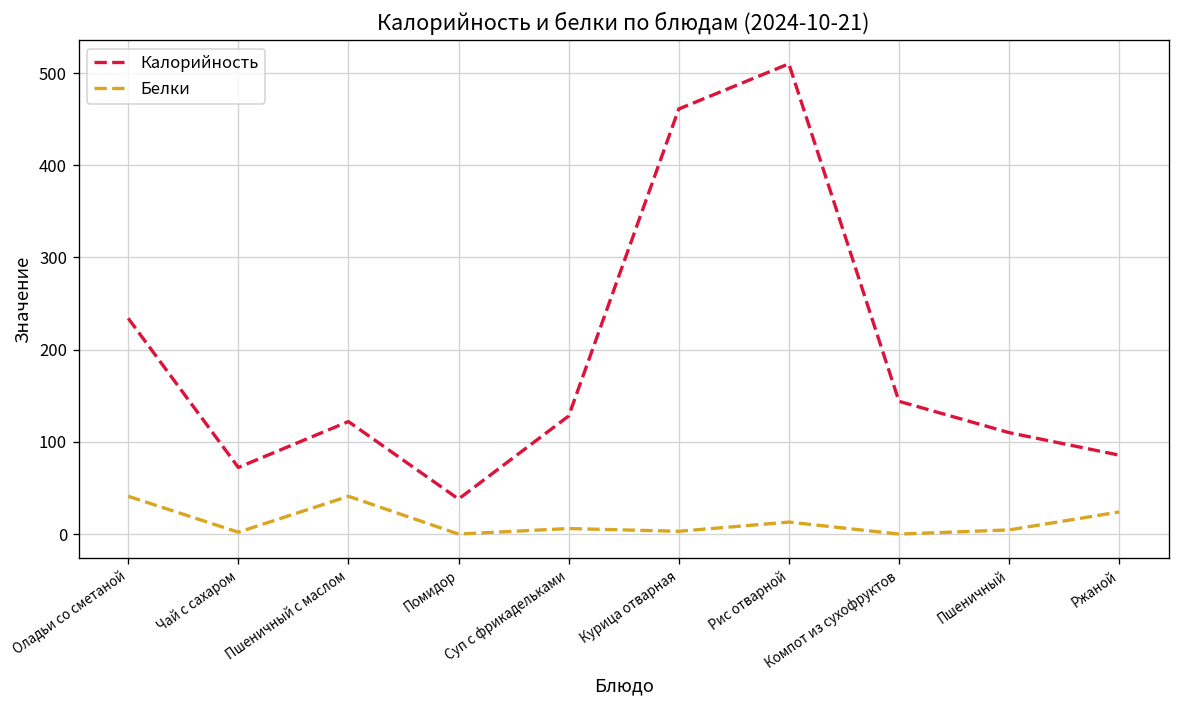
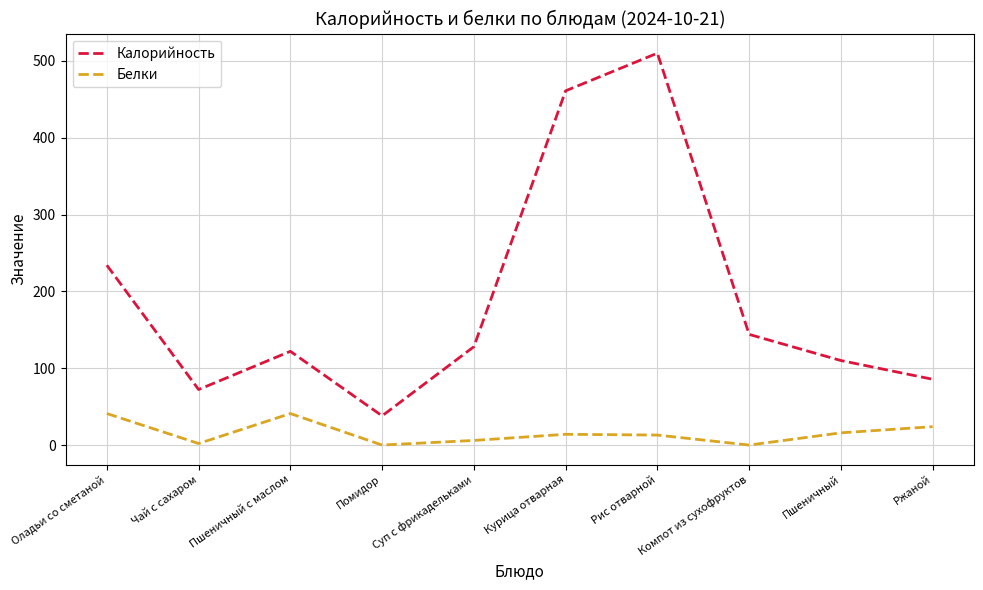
  {
    "Калорийность": {
      "Оладьи со сметаной": 230,
      "Чай с сахаром": 70,
      "Пшеничный с маслом": 120,
      "Помидор": 40,
      "Суп с фрикадельками": 130,
      "Курица отварная": 460,
      "Рис отварной": 510,
      "Компот из сухофруктов": 140,
      "Пшеничный": 110,
      "Ржаной": 90
    },
    "Белки": {
      "Оладьи со сметаной": 40,
      "Чай с сахаром": 0,
      "Пшеничный с маслом": 40,
      "Помидор": 0,
      "Суп с фрикадельками": 10,
-     "Курица отварная": 0,
+     "Курица отварная": 10,
      "Рис отварной": 10,
      "Компот из сухофруктов": 0,
-     "Пшеничный": 0,
+     "Пшеничный": 20,
      "Ржаной": 20
    }
  }
